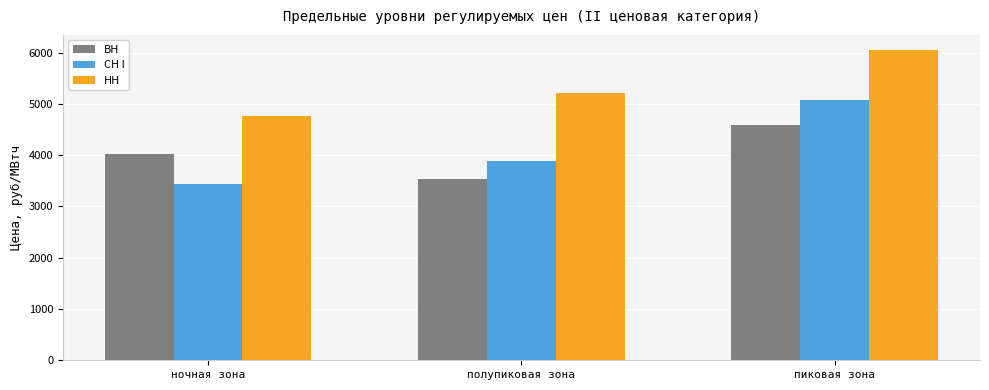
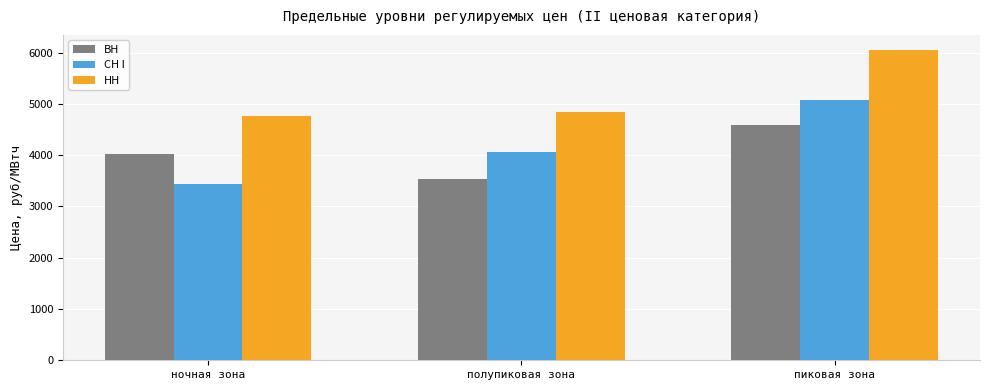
  {
    "ВН": {
      "ночная зона": 4000,
      "полупиковая зона": 3500,
      "пиковая зона": 4600
    },
    "СН I": {
      "ночная зона": 3400,
-     "полупиковая зона": 3900,
+     "полупиковая зона": 4100,
      "пиковая зона": 5100
    },
    "НН": {
      "ночная зона": 4800,
-     "полупиковая зона": 5200,
+     "полупиковая зона": 4900,
      "пиковая зона": 6000
    }
  }
